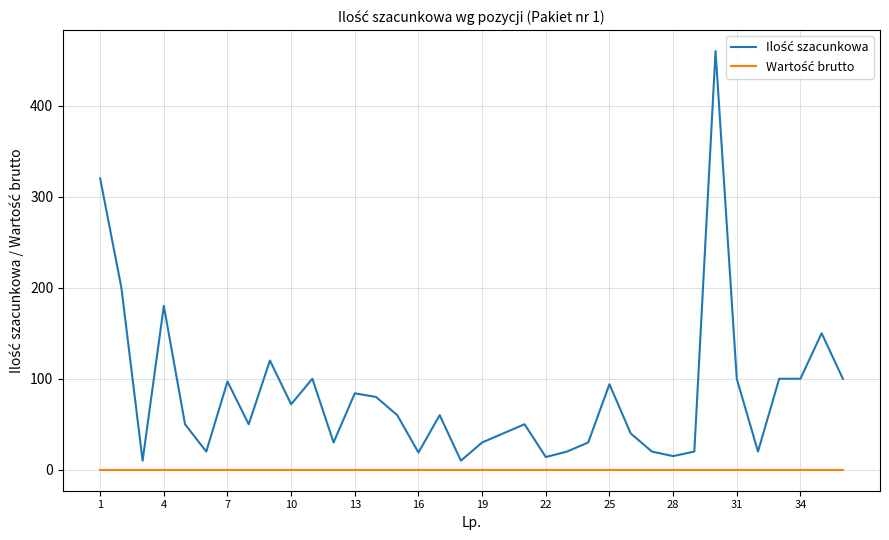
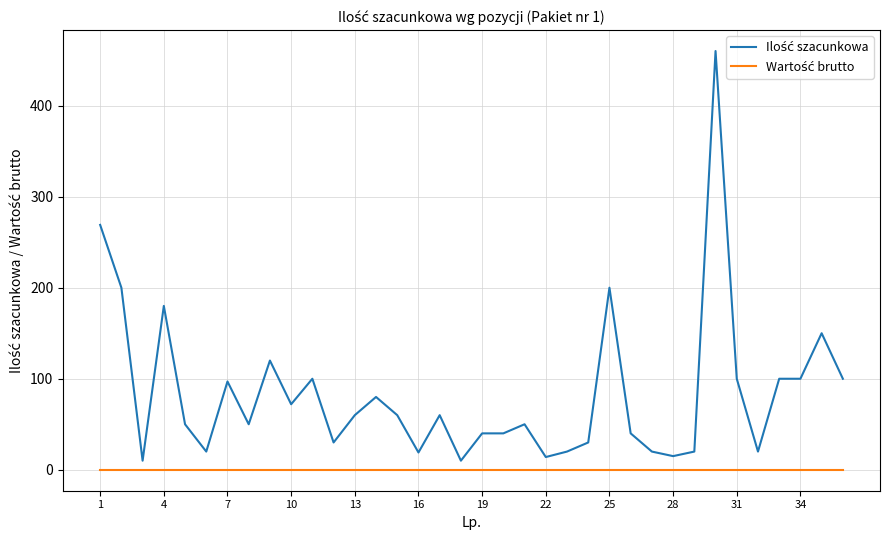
  {
    "Ilość szacunkowa": {
-     "1": 320,
+     "1": 270,
      "4": 180,
      "7": 100,
      "10": 70,
-     "13": 80,
+     "13": 60,
      "16": 20,
-     "19": 30,
+     "19": 40,
      "22": 10,
-     "25": 90,
+     "25": 200,
      "28": 20,
      "31": 100,
      "34": 100
    },
    "Wartość brutto": {
      "1": 0,
      "4": 0,
      "7": 0,
      "10": 0,
      "13": 0,
      "16": 0,
      "19": 0,
      "22": 0,
      "25": 0,
      "28": 0,
      "31": 0,
      "34": 0
    }
  }
